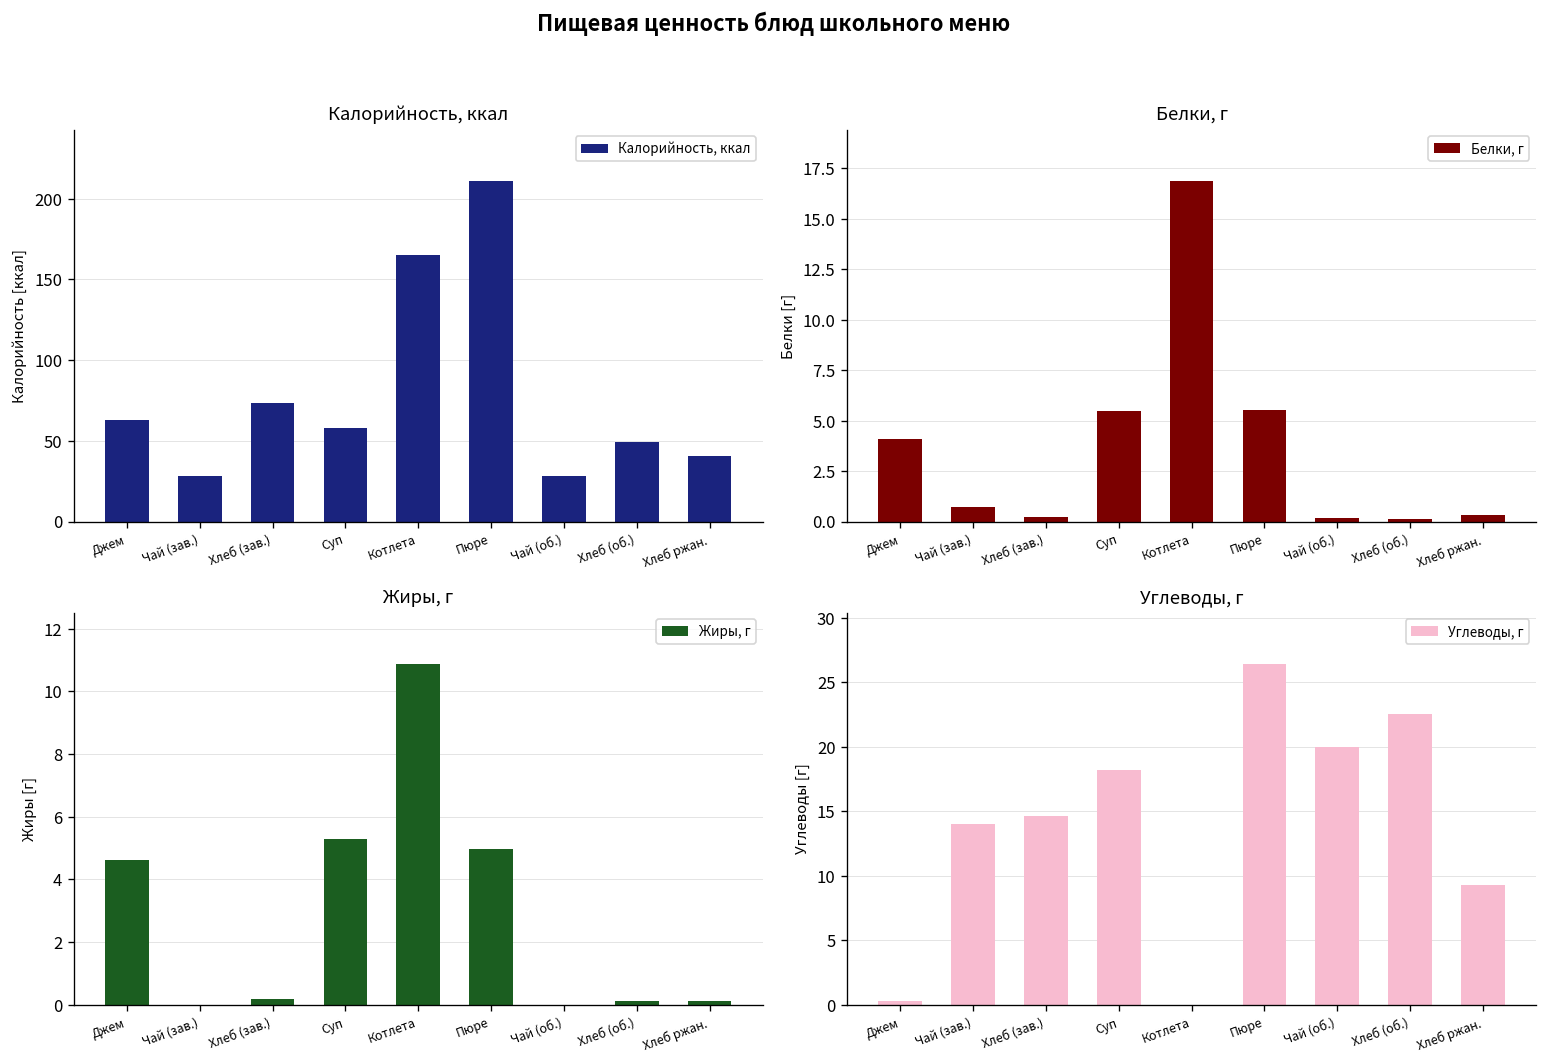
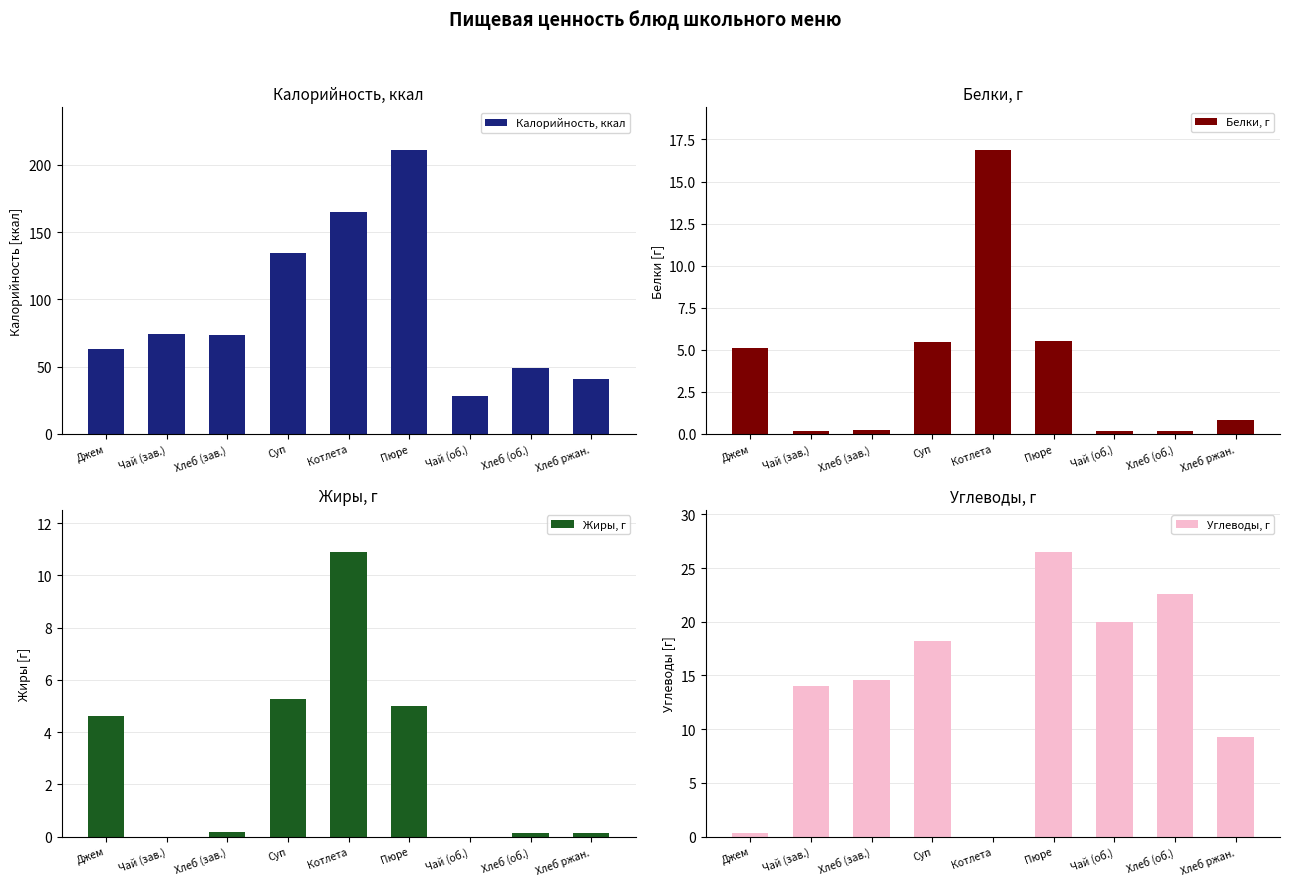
  {
    "Калорийность, ккал": {
      "Джем": 63,
-     "Чай (зав.)": 28,
+     "Чай (зав.)": 74,
      "Хлеб (зав.)": 74,
-     "Суп": 58,
+     "Суп": 135,
      "Котлета": 165,
      "Пюре": 211,
      "Чай (об.)": 28,
      "Хлеб (об.)": 49,
      "Хлеб ржан.": 41
    },
    "Белки, г": {
-     "Джем": 4.1,
-     "Чай (зав.)": 0.7,
+     "Джем": 5.1,
+     "Чай (зав.)": 0.2,
      "Хлеб (зав.)": 0.2,
      "Суп": 5.5,
      "Котлета": 16.9,
      "Пюре": 5.5,
      "Чай (об.)": 0.2,
      "Хлеб (об.)": 0.2,
-     "Хлеб ржан.": 0.3
+     "Хлеб ржан.": 0.8
    },
    "Жиры, г": {
      "Джем": 4.6,
      "Чай (зав.)": 0.0,
      "Хлеб (зав.)": 0.2,
      "Суп": 5.3,
      "Котлета": 10.9,
      "Пюре": 5.0,
      "Чай (об.)": 0.0,
      "Хлеб (об.)": 0.1,
      "Хлеб ржан.": 0.1
    },
    "Углеводы, г": {
      "Джем": 0.3,
      "Чай (зав.)": 14.0,
      "Хлеб (зав.)": 14.6,
      "Суп": 18.2,
      "Котлета": 0.0,
      "Пюре": 26.5,
      "Чай (об.)": 20.0,
      "Хлеб (об.)": 22.6,
      "Хлеб ржан.": 9.3
    }
  }
